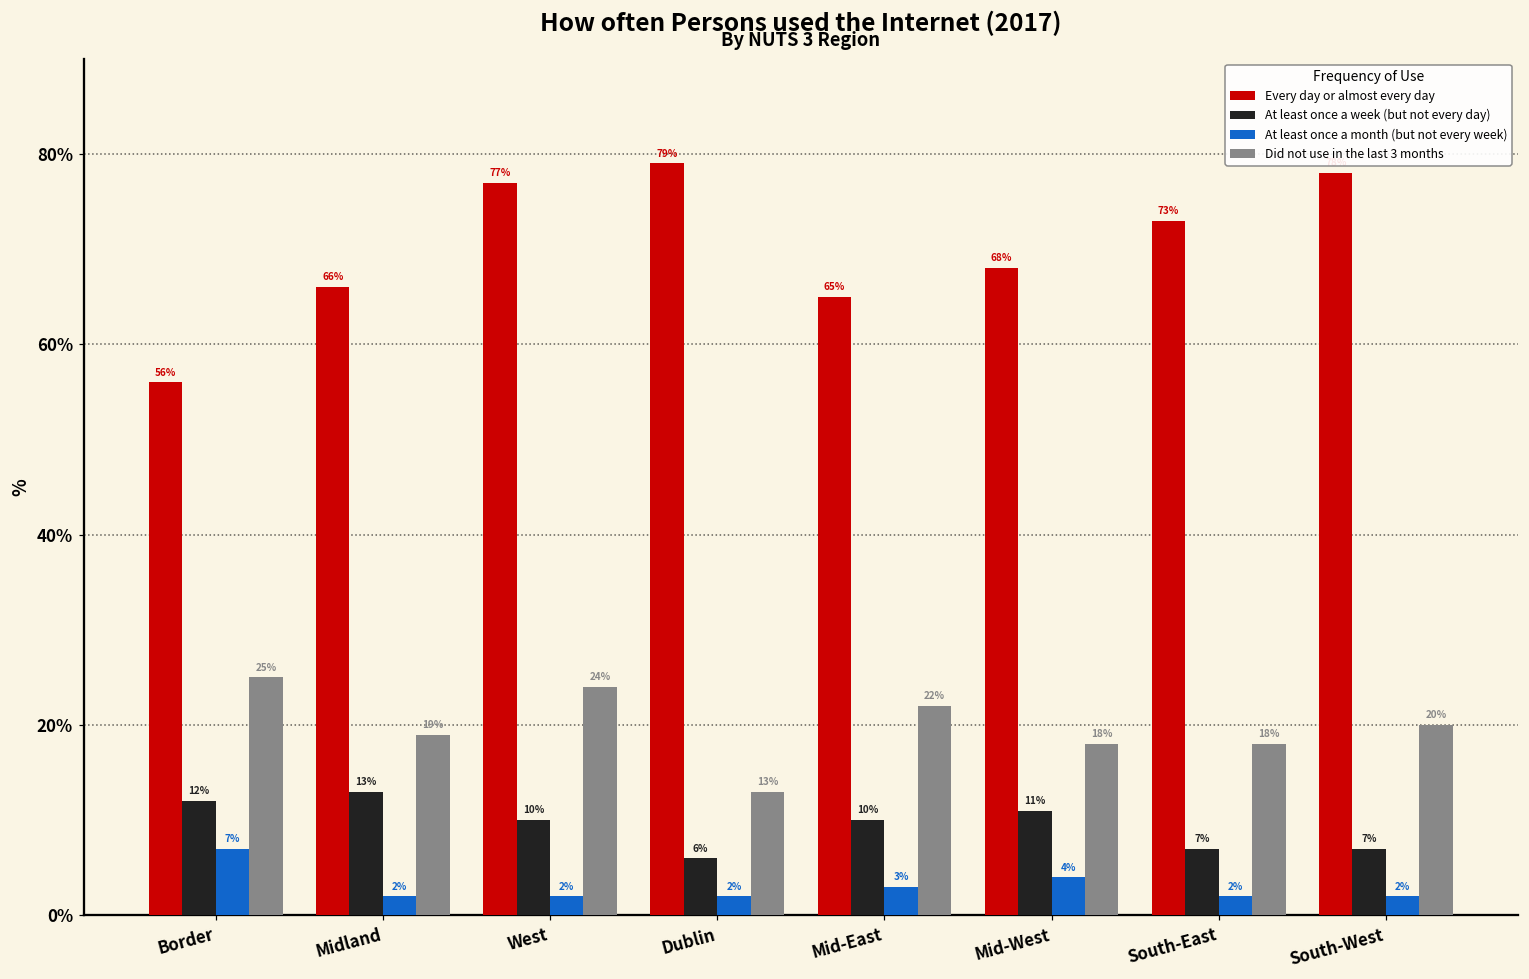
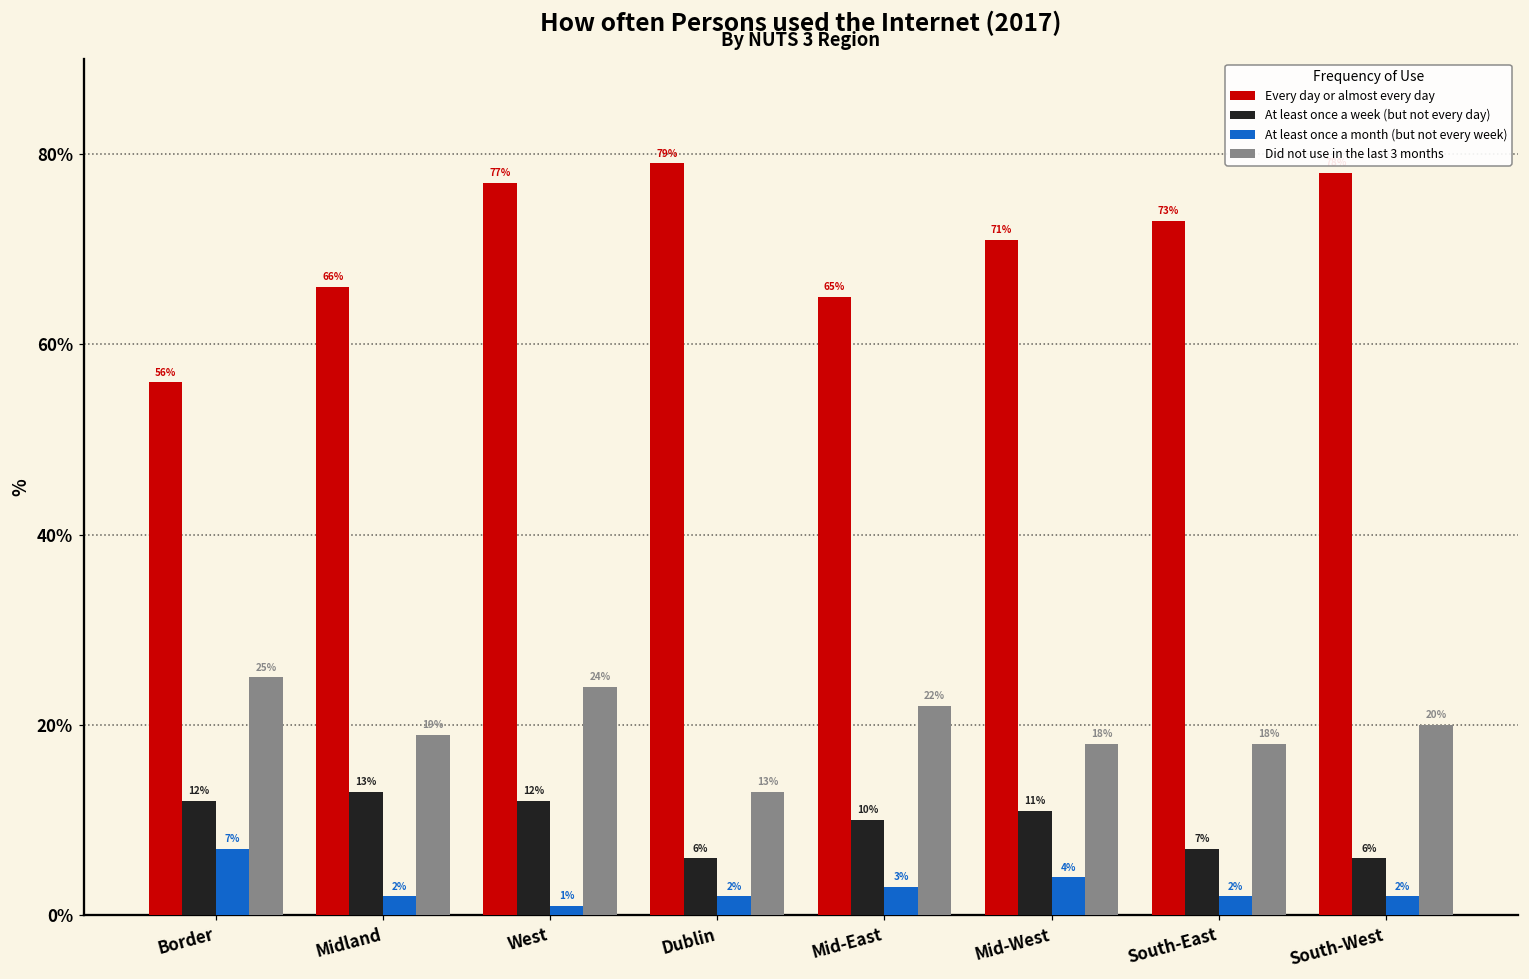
  {
    "Every day or almost every day": {
      "Border": "56%",
      "Midland": "66%",
      "West": "77%",
      "Dublin": "79%",
      "Mid-East": "65%",
-     "Mid-West": "68%",
+     "Mid-West": "71%",
      "South-East": "73%"
    },
    "At least once a week (but not every day)": {
      "Border": "12%",
      "Midland": "13%",
-     "West": "10%",
+     "West": "12%",
      "Dublin": "6%",
      "Mid-East": "10%",
      "Mid-West": "11%",
      "South-East": "7%",
-     "South-West": "7%"
+     "South-West": "6%"
    },
    "At least once a month (but not every week)": {
      "Border": "7%",
      "Midland": "2%",
-     "West": "2%",
+     "West": "1%",
      "Dublin": "2%",
      "Mid-East": "3%",
      "Mid-West": "4%",
      "South-East": "2%",
      "South-West": "2%"
    },
    "Did not use in the last 3 months": {
      "Border": "25%",
      "Midland": "19%",
      "West": "24%",
      "Dublin": "13%",
      "Mid-East": "22%",
      "Mid-West": "18%",
      "South-East": "18%",
      "South-West": "20%"
    }
  }
